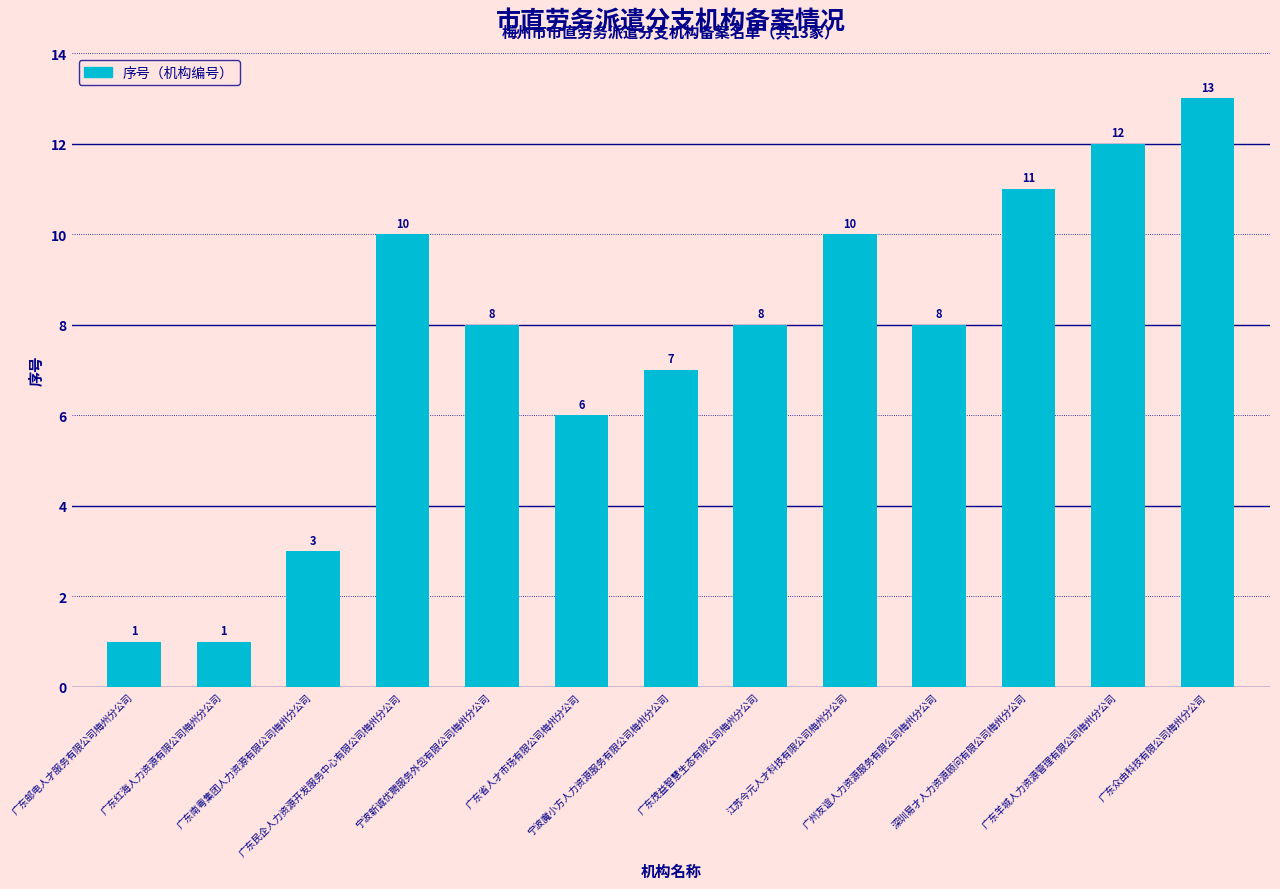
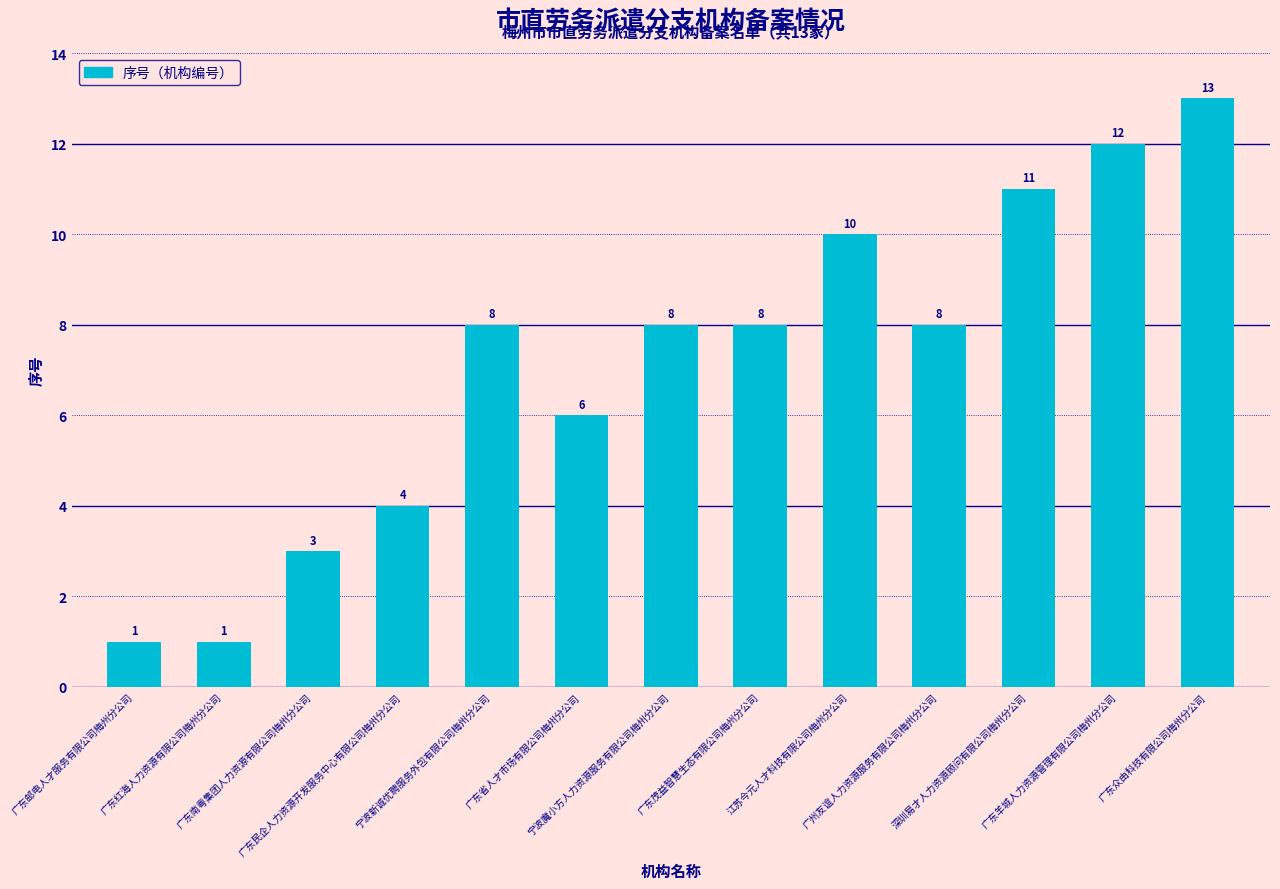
  {
    "广东邮电人才服务有限公司梅州分公司": 1,
    "广东红海人力资源有限公司梅州分公司": 1,
    "广东南粤集团人力资源有限公司梅州分公司": 3,
-   "广东民企人力资源开发服务中心有限公司梅州分公司": 10,
+   "广东民企人力资源开发服务中心有限公司梅州分公司": 4,
    "宁波新诚优聘服务外包有限公司梅州分公司": 8,
    "广东省人才市场有限公司梅州分公司": 6,
-   "宁波魔小方人力资源服务有限公司梅州分公司": 7,
+   "宁波魔小方人力资源服务有限公司梅州分公司": 8,
    "广东茂益智慧生态有限公司梅州分公司": 8,
    "江苏今元人才科技有限公司梅州分公司": 10,
    "广州友谊人力资源服务有限公司梅州分公司": 8,
    "深圳易才人力资源顾问有限公司梅州分公司": 11,
    "广东羊城人力资源管理有限公司梅州分公司": 12,
    "广东众由科技有限公司梅州分公司": 13
  }
